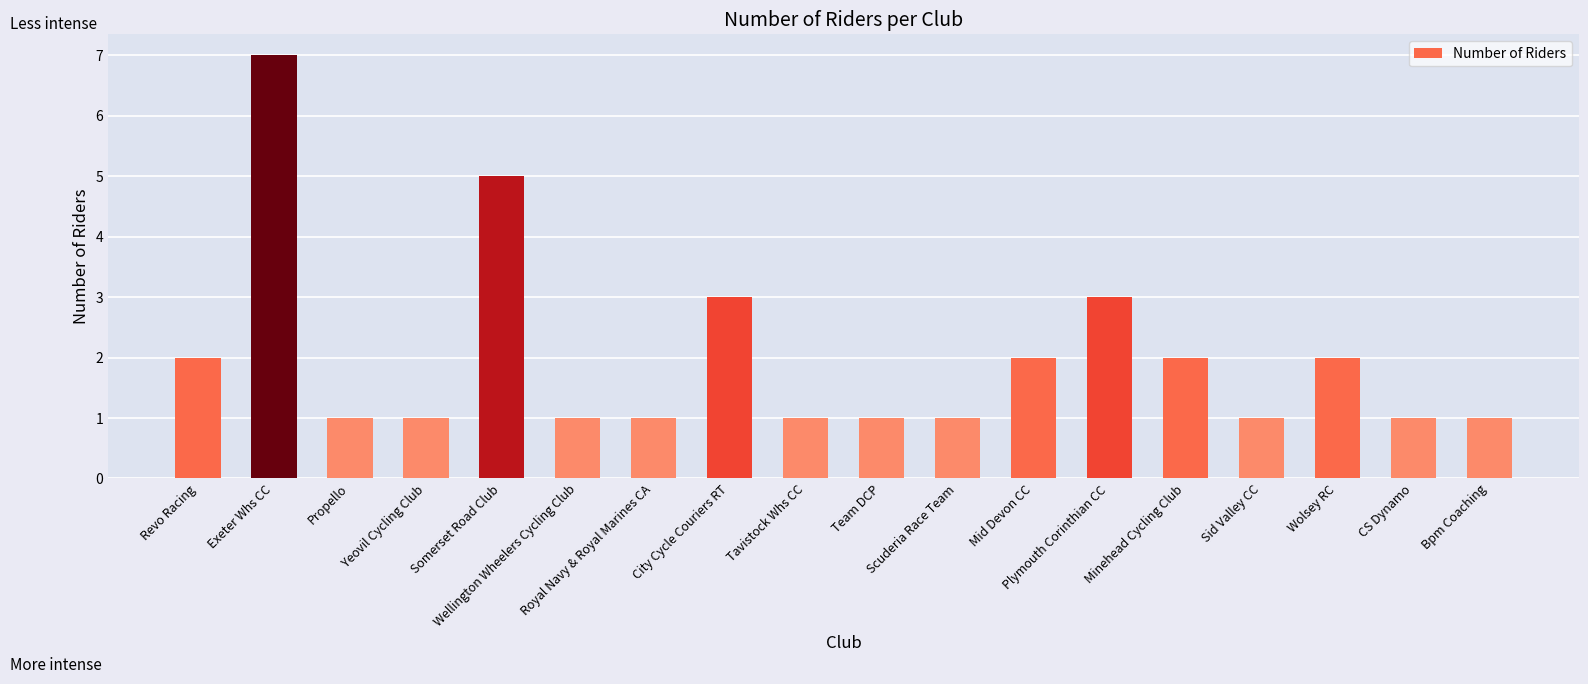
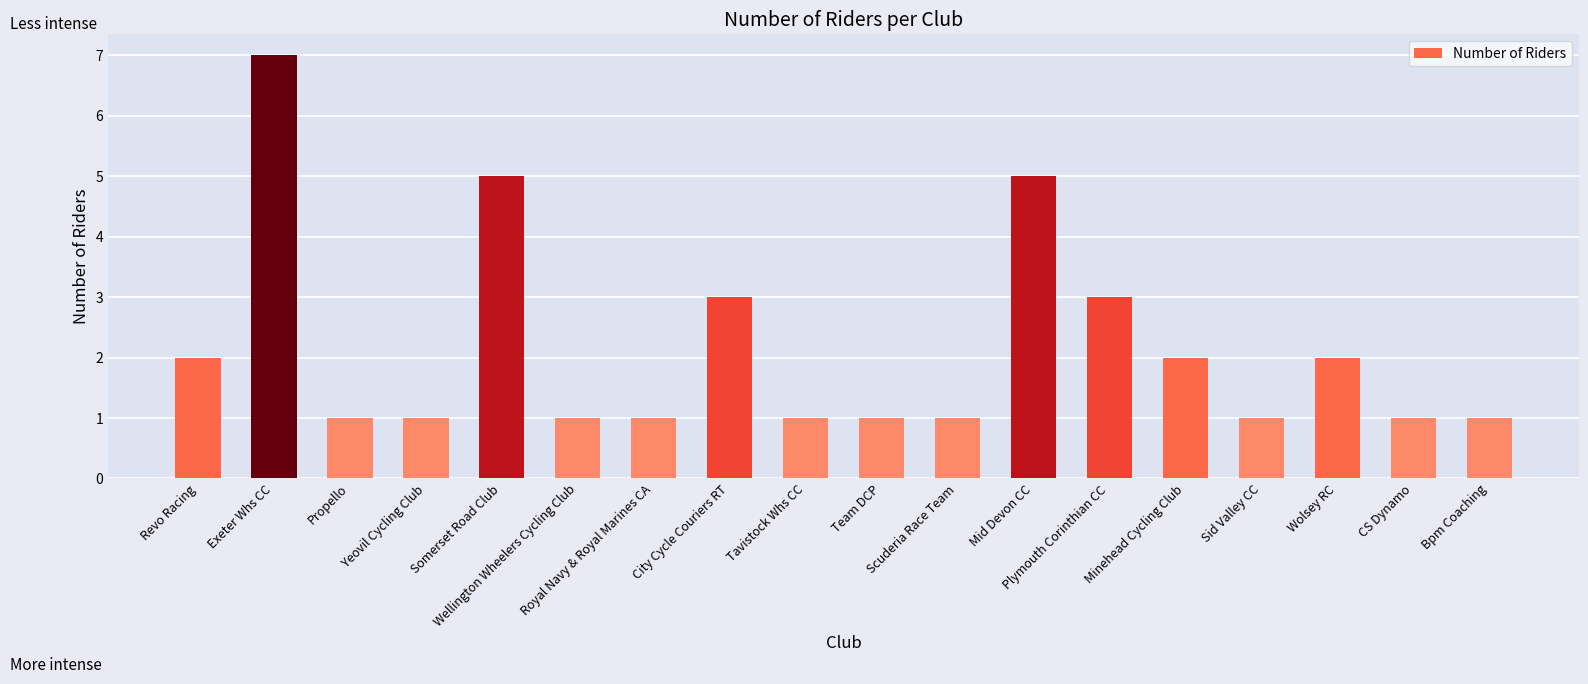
  {
    "Revo Racing": 2,
    "Exeter Whs CC": 7,
    "Propello": 1,
    "Yeovil Cycling Club": 1,
    "Somerset Road Club": 5,
    "Wellington Wheelers Cycling Club": 1,
    "Royal Navy & Royal Marines CA": 1,
    "City Cycle Couriers RT": 3,
    "Tavistock Whs CC": 1,
    "Team DCP": 1,
    "Scuderia Race Team": 1,
-   "Mid Devon CC": 2,
+   "Mid Devon CC": 5,
    "Plymouth Corinthian CC": 3,
    "Minehead Cycling Club": 2,
    "Sid Valley CC": 1,
    "Wolsey RC": 2,
    "CS Dynamo": 1,
    "Bpm Coaching": 1
  }
